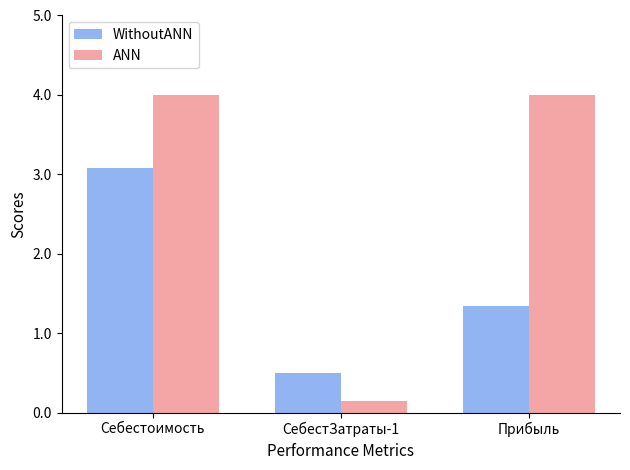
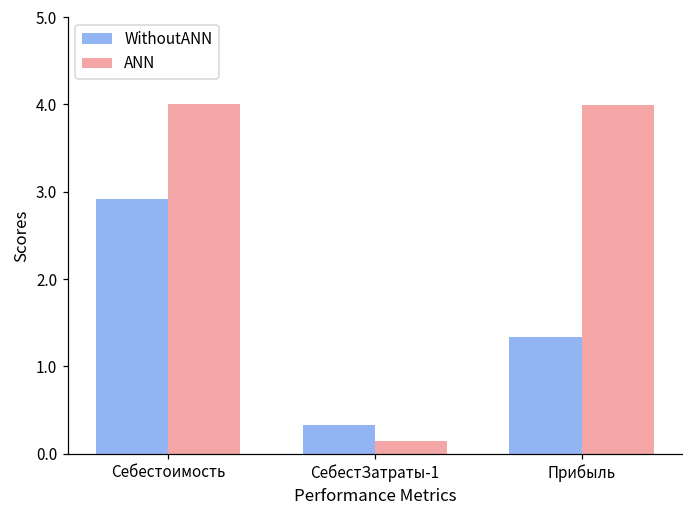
  {
    "WithoutANN": {
-     "Себестоимость": 3.1,
-     "СебестЗатраты-1": 0.5,
+     "Себестоимость": 2.9,
+     "СебестЗатраты-1": 0.3,
      "Прибыль": 1.3
    },
    "ANN": {
      "Себестоимость": 4.0,
      "СебестЗатраты-1": 0.1,
      "Прибыль": 4.0
    }
  }
